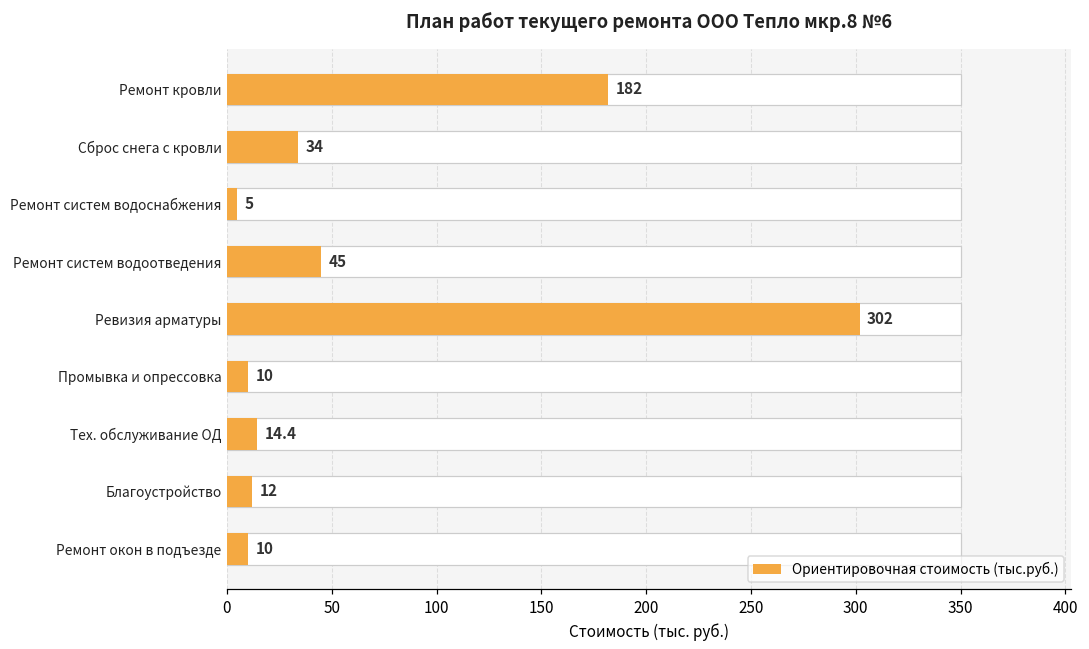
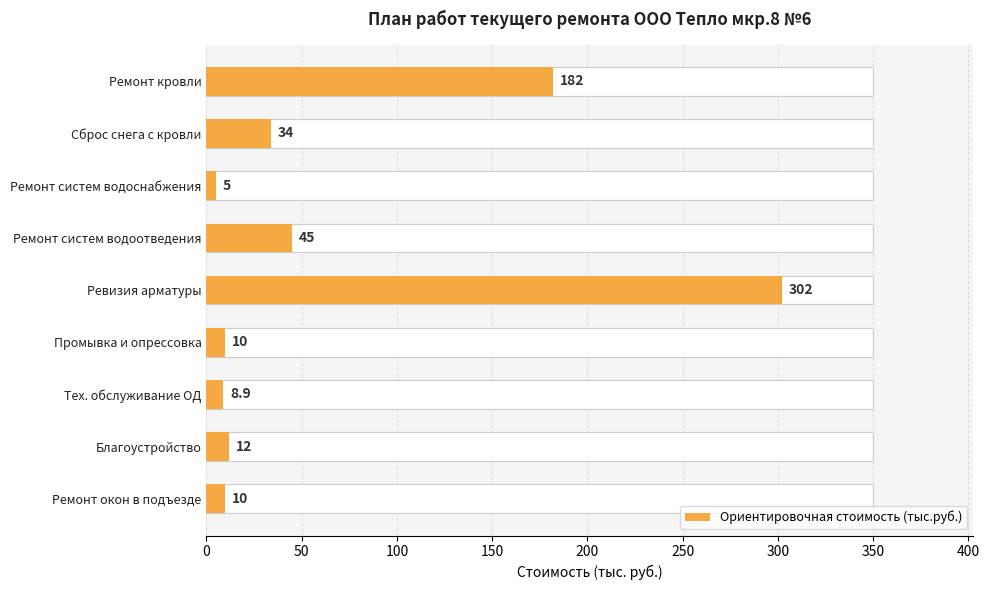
  {
    "Ориентировочная стоимость (тыс.руб.)": {
-     "Тех. обслуживание ОД": 14.4
+     "Тех. обслуживание ОД": 8.9
    }
  }
